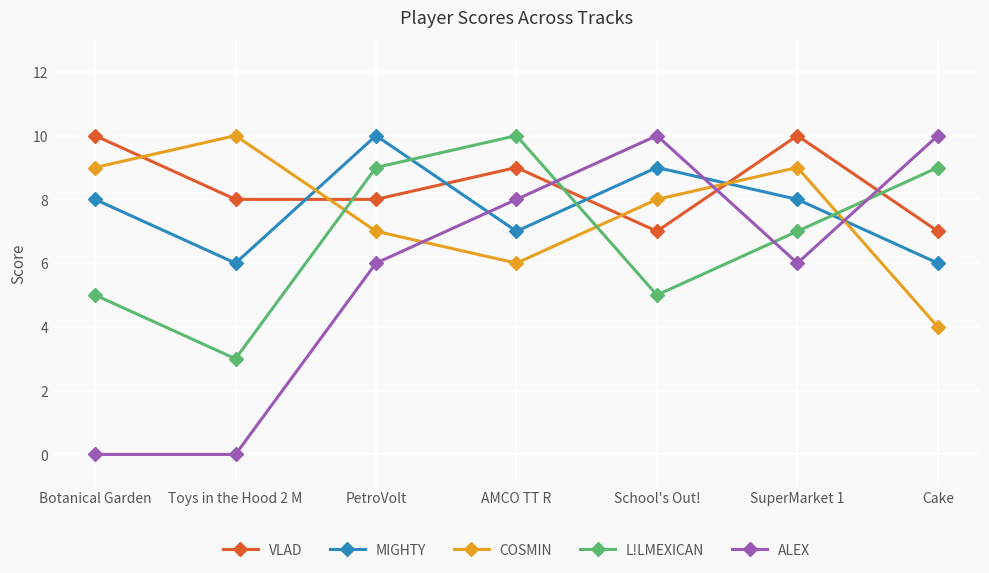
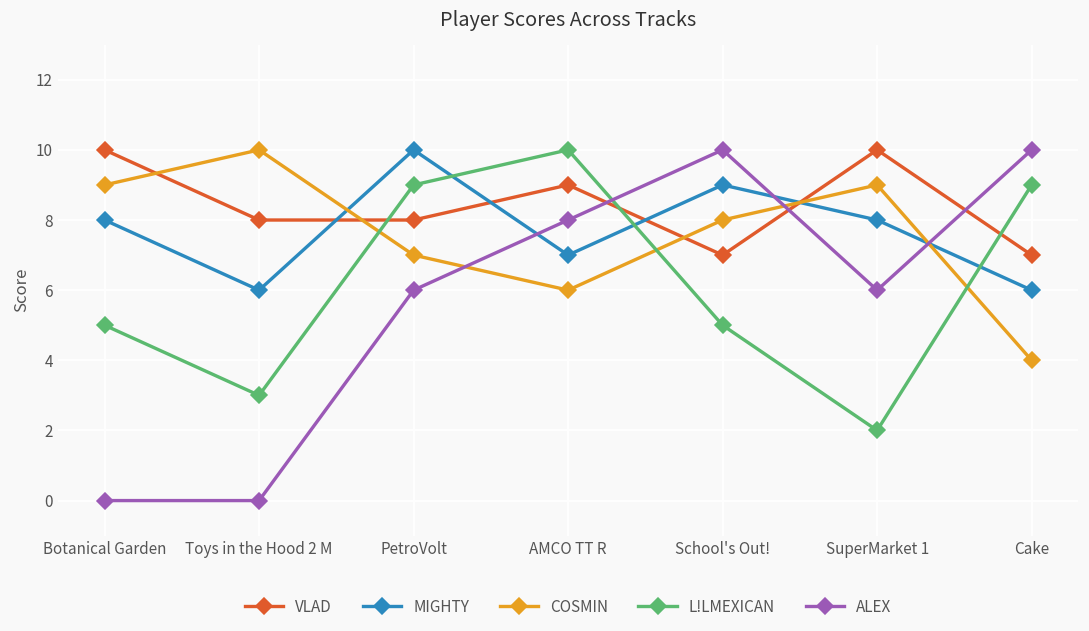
  {
    "VLAD": {
      "Botanical Garden": 10,
      "Toys in the Hood 2 M": 8,
      "PetroVolt": 8,
      "AMCO TT R": 9,
      "School's Out!": 7,
      "SuperMarket 1": 10,
      "Cake": 7
    },
    "MIGHTY": {
      "Botanical Garden": 8,
      "Toys in the Hood 2 M": 6,
      "PetroVolt": 10,
      "AMCO TT R": 7,
      "School's Out!": 9,
      "SuperMarket 1": 8,
      "Cake": 6
    },
    "COSMIN": {
      "Botanical Garden": 9,
      "Toys in the Hood 2 M": 10,
      "PetroVolt": 7,
      "AMCO TT R": 6,
      "School's Out!": 8,
      "SuperMarket 1": 9,
      "Cake": 4
    },
    "L!LMEXICAN": {
      "Botanical Garden": 5,
      "Toys in the Hood 2 M": 3,
      "PetroVolt": 9,
      "AMCO TT R": 10,
      "School's Out!": 5,
-     "SuperMarket 1": 7,
+     "SuperMarket 1": 2,
      "Cake": 9
    },
    "ALEX": {
      "Botanical Garden": 0,
      "Toys in the Hood 2 M": 0,
      "PetroVolt": 6,
      "AMCO TT R": 8,
      "School's Out!": 10,
      "SuperMarket 1": 6,
      "Cake": 10
    }
  }
